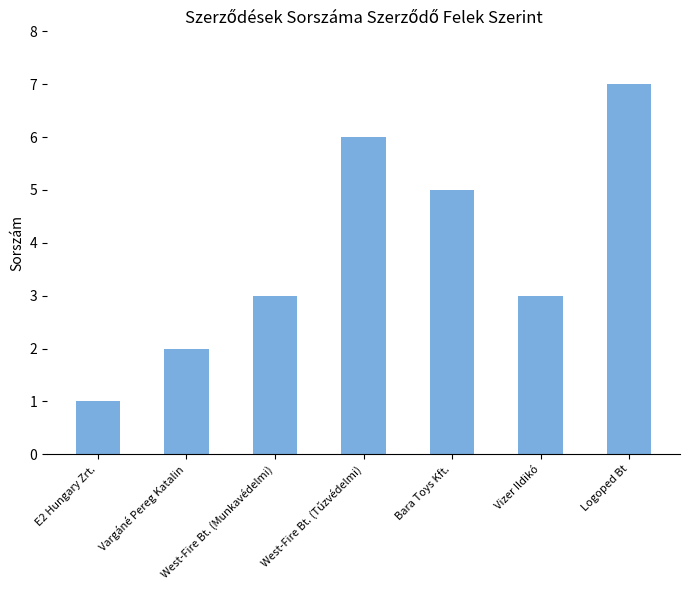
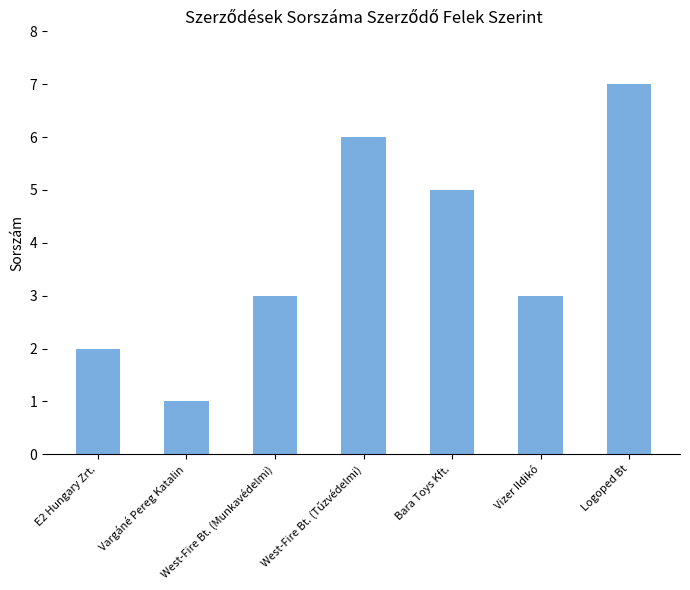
  {
-   "E2 Hungary Zrt.": 1,
-   "Vargáné Pereg Katalin": 2,
+   "E2 Hungary Zrt.": 2,
+   "Vargáné Pereg Katalin": 1,
    "West-Fire Bt. (Munkavédelmi)": 3,
    "West-Fire Bt. (Tűzvédelmi)": 6,
    "Bara Toys Kft.": 5,
    "Vizer Ildikó": 3,
    "Logoped Bt": 7
  }
